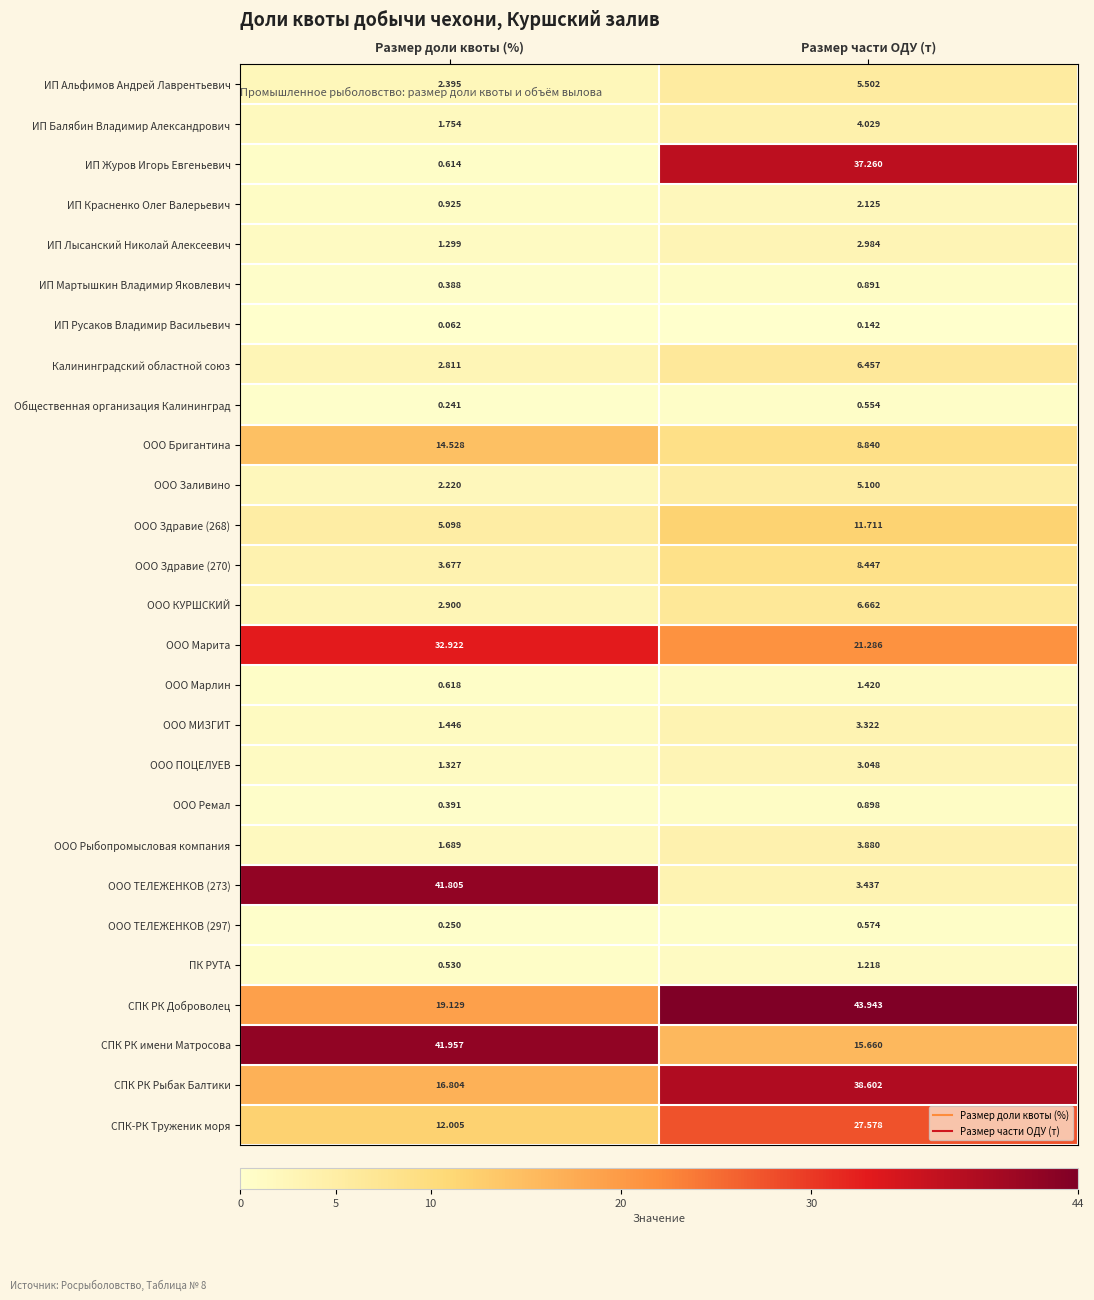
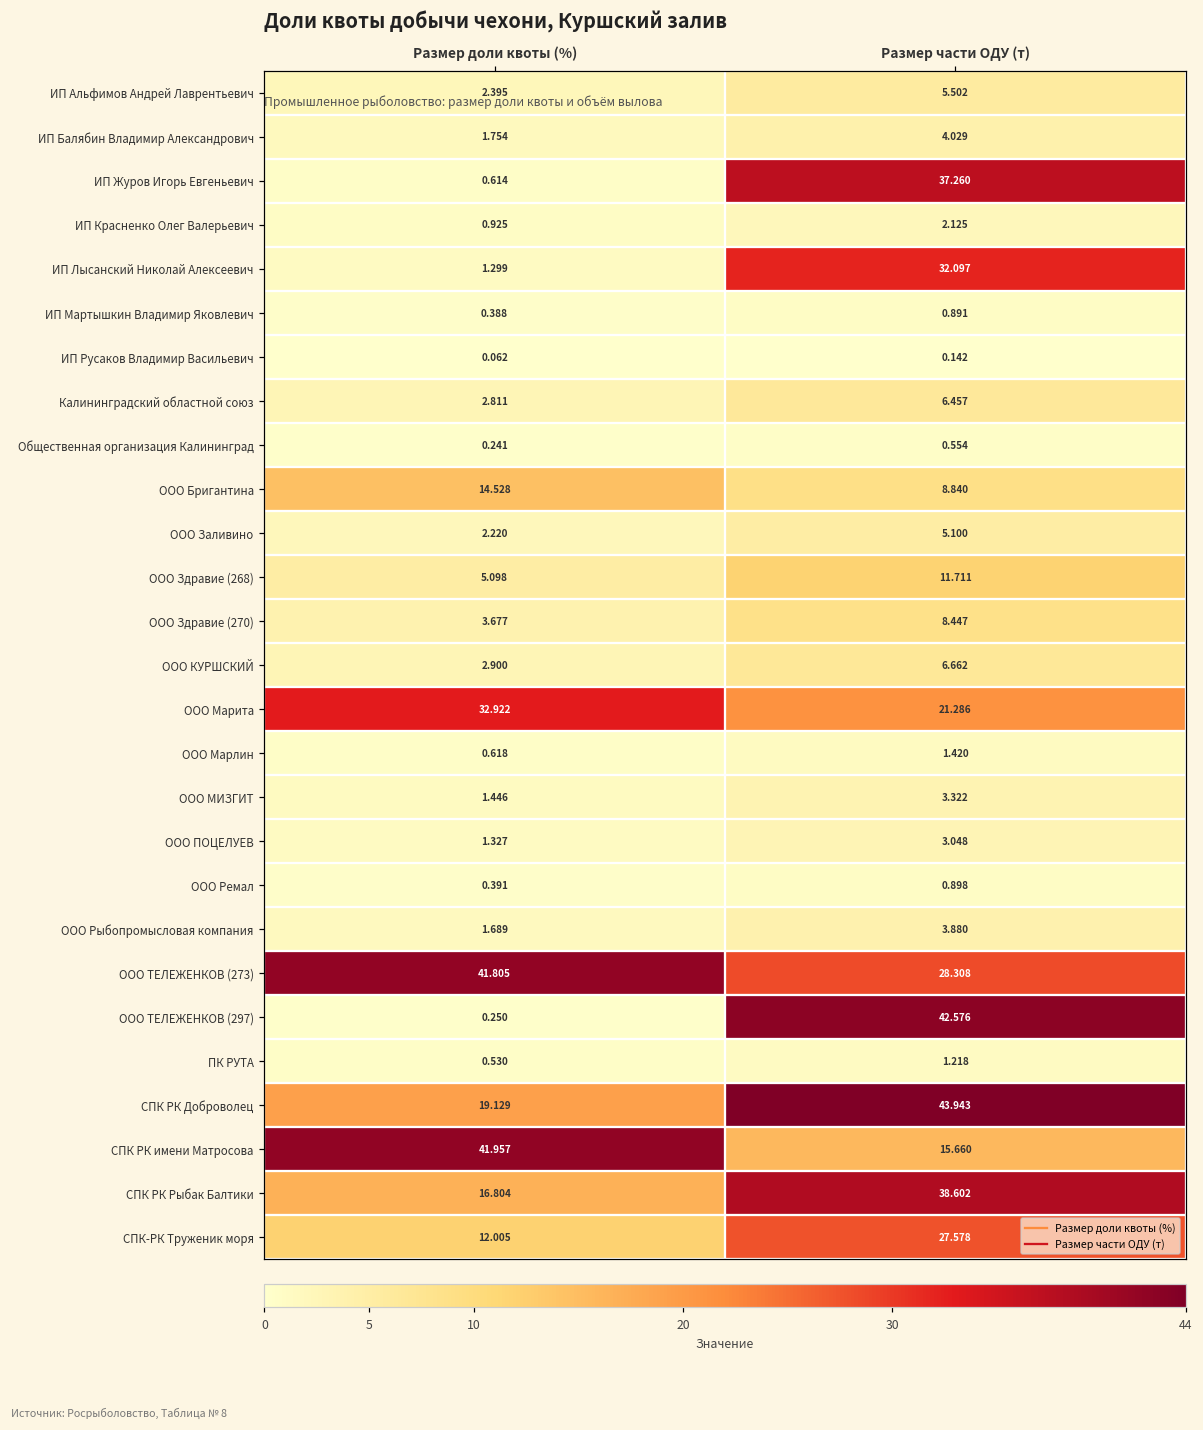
  {
    "ИП Альфимов Андрей Лаврентьевич": {
      "Размер доли квоты (%)": 2.395,
      "Размер части ОДУ (т)": 5.502
    },
    "ИП Балябин Владимир Александрович": {
      "Размер доли квоты (%)": 1.754,
      "Размер части ОДУ (т)": 4.029
    },
    "ИП Журов Игорь Евгеньевич": {
      "Размер доли квоты (%)": 0.614,
      "Размер части ОДУ (т)": 37.260
    },
    "ИП Красненко Олег Валерьевич": {
      "Размер доли квоты (%)": 0.925,
      "Размер части ОДУ (т)": 2.125
    },
    "ИП Лысанский Николай Алексеевич": {
      "Размер доли квоты (%)": 1.299,
-     "Размер части ОДУ (т)": 2.984
+     "Размер части ОДУ (т)": 32.097
    },
    "ИП Мартышкин Владимир Яковлевич": {
      "Размер доли квоты (%)": 0.388,
      "Размер части ОДУ (т)": 0.891
    },
    "ИП Русаков Владимир Васильевич": {
      "Размер доли квоты (%)": 0.062,
      "Размер части ОДУ (т)": 0.142
    },
    "Калининградский областной союз": {
      "Размер доли квоты (%)": 2.811,
      "Размер части ОДУ (т)": 6.457
    },
    "Общественная организация Калининград": {
      "Размер доли квоты (%)": 0.241,
      "Размер части ОДУ (т)": 0.554
    },
    "ООО Бригантина": {
      "Размер доли квоты (%)": 14.528,
      "Размер части ОДУ (т)": 8.840
    },
    "ООО Заливино": {
      "Размер доли квоты (%)": 2.220,
      "Размер части ОДУ (т)": 5.100
    },
    "ООО Здравие (268)": {
      "Размер доли квоты (%)": 5.098,
      "Размер части ОДУ (т)": 11.711
    },
    "ООО Здравие (270)": {
      "Размер доли квоты (%)": 3.677,
      "Размер части ОДУ (т)": 8.447
    },
    "ООО КУРШСКИЙ": {
      "Размер доли квоты (%)": 2.900,
      "Размер части ОДУ (т)": 6.662
    },
    "ООО Марита": {
      "Размер доли квоты (%)": 32.922,
      "Размер части ОДУ (т)": 21.286
    },
    "ООО Марлин": {
      "Размер доли квоты (%)": 0.618,
      "Размер части ОДУ (т)": 1.420
    },
    "ООО МИЗГИТ": {
      "Размер доли квоты (%)": 1.446,
      "Размер части ОДУ (т)": 3.322
    },
    "ООО ПОЦЕЛУЕВ": {
      "Размер доли квоты (%)": 1.327,
      "Размер части ОДУ (т)": 3.048
    },
    "ООО Ремал": {
      "Размер доли квоты (%)": 0.391,
      "Размер части ОДУ (т)": 0.898
    },
    "ООО Рыбопромысловая компания": {
      "Размер доли квоты (%)": 1.689,
      "Размер части ОДУ (т)": 3.880
    },
    "ООО ТЕЛЕЖЕНКОВ (273)": {
      "Размер доли квоты (%)": 41.805,
-     "Размер части ОДУ (т)": 3.437
+     "Размер части ОДУ (т)": 28.308
    },
    "ООО ТЕЛЕЖЕНКОВ (297)": {
      "Размер доли квоты (%)": 0.250,
-     "Размер части ОДУ (т)": 0.574
+     "Размер части ОДУ (т)": 42.576
    },
    "ПК РУТА": {
      "Размер доли квоты (%)": 0.530,
      "Размер части ОДУ (т)": 1.218
    },
    "СПК РК Доброволец": {
      "Размер доли квоты (%)": 19.129,
      "Размер части ОДУ (т)": 43.943
    },
    "СПК РК имени Матросова": {
      "Размер доли квоты (%)": 41.957,
      "Размер части ОДУ (т)": 15.660
    },
    "СПК РК Рыбак Балтики": {
      "Размер доли квоты (%)": 16.804,
      "Размер части ОДУ (т)": 38.602
    },
    "СПК-РК Труженик моря": {
      "Размер доли квоты (%)": 12.005,
      "Размер части ОДУ (т)": 27.578
    }
  }
